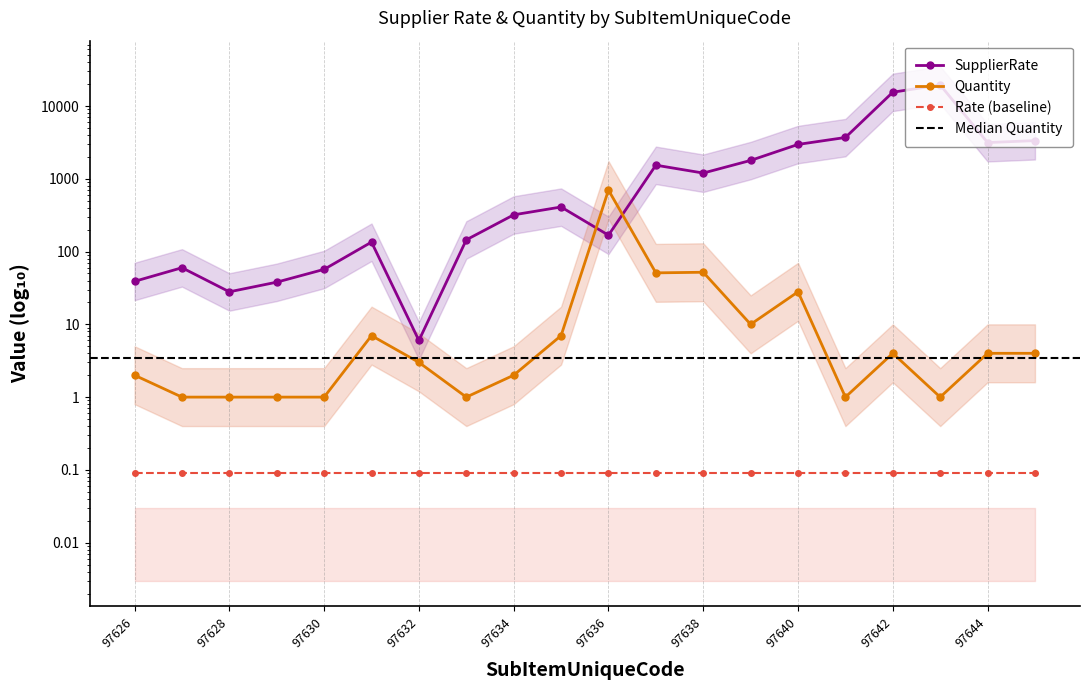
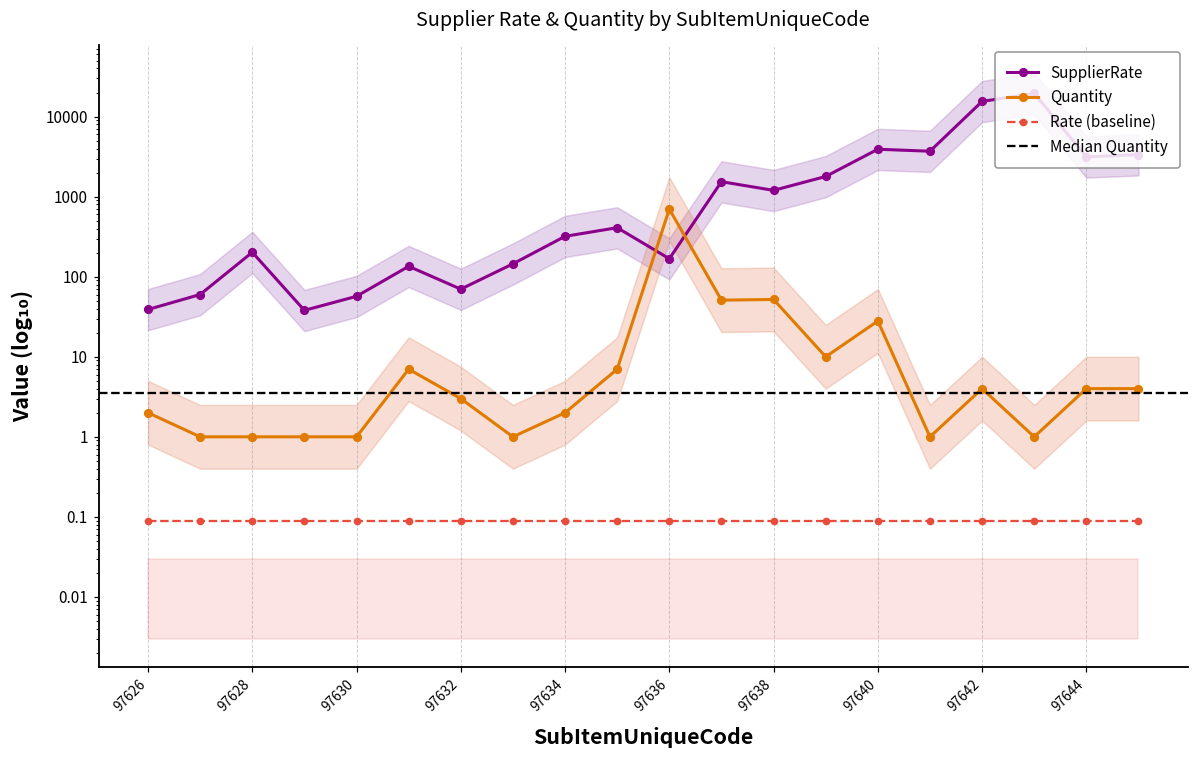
  {
    "SupplierRate": {
      "97626": 40,
-     "97628": 28,
+     "97628": 200,
      "97630": 60,
-     "97632": 6,
+     "97632": 70,
      "97634": 300,
      "97636": 170,
      "97638": 1200,
-     "97640": 3000,
+     "97640": 4000,
      "97642": 16000
    },
    "Quantity": {
      "97626": 2,
      "97628": 1,
      "97630": 1,
      "97632": 3,
      "97634": 2,
      "97636": 700,
      "97638": 50,
      "97640": 28,
      "97642": 4,
      "97644": 4
    }
  }
